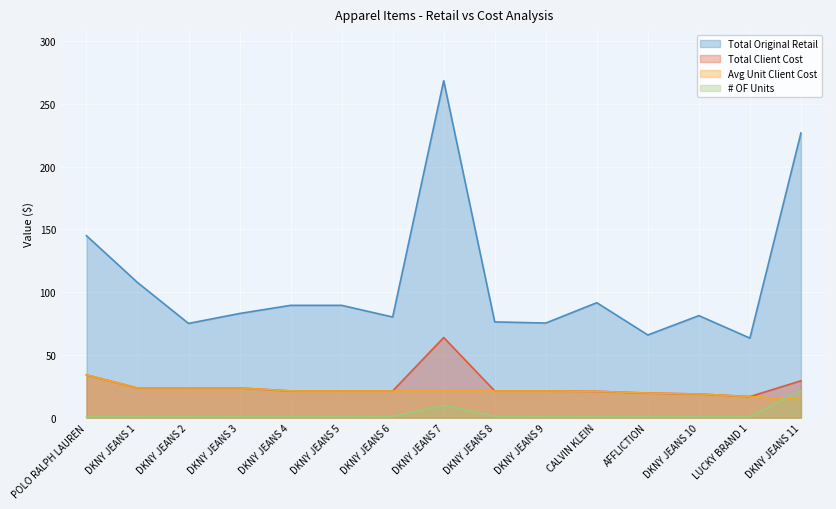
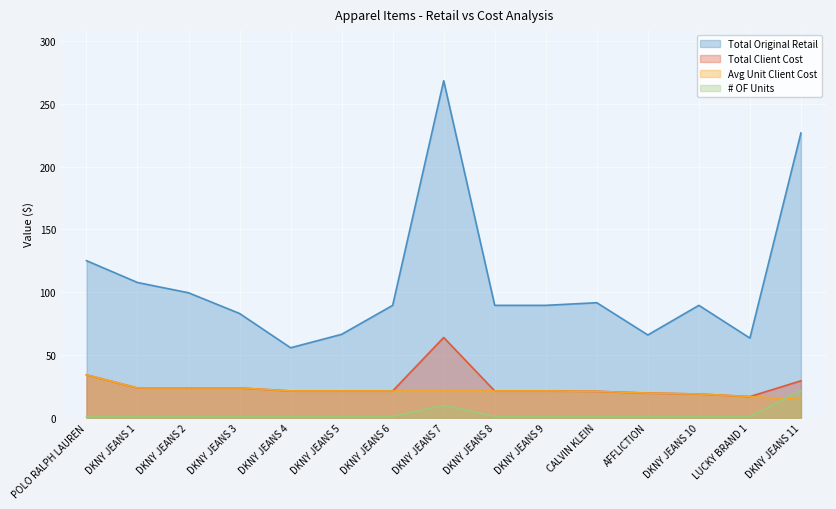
  {
    "Total Original Retail": {
-     "POLO RALPH LAUREN": 145,
+     "POLO RALPH LAUREN": 125,
      "DKNY JEANS 1": 108,
-     "DKNY JEANS 2": 75,
+     "DKNY JEANS 2": 100,
      "DKNY JEANS 3": 83,
-     "DKNY JEANS 4": 90,
-     "DKNY JEANS 5": 90,
-     "DKNY JEANS 6": 80,
+     "DKNY JEANS 4": 56,
+     "DKNY JEANS 5": 66,
+     "DKNY JEANS 6": 90,
      "DKNY JEANS 7": 269,
-     "DKNY JEANS 8": 76,
-     "DKNY JEANS 9": 75,
+     "DKNY JEANS 8": 90,
+     "DKNY JEANS 9": 90,
      "CALVIN KLEIN": 92,
      "AFFLICTION": 66,
-     "DKNY JEANS 10": 81,
+     "DKNY JEANS 10": 90,
      "LUCKY BRAND 1": 63,
      "DKNY JEANS 11": 227
    },
    "# OF Units": {
      "POLO RALPH LAUREN": 1,
      "DKNY JEANS 1": 1,
      "DKNY JEANS 2": 1,
      "DKNY JEANS 3": 1,
      "DKNY JEANS 4": 1,
      "DKNY JEANS 5": 1,
      "DKNY JEANS 6": 1,
      "DKNY JEANS 7": 10,
      "DKNY JEANS 8": 1,
      "DKNY JEANS 9": 1,
      "CALVIN KLEIN": 1,
      "AFFLICTION": 1,
      "DKNY JEANS 10": 1,
      "LUCKY BRAND 1": 1,
      "DKNY JEANS 11": 22
    }
  }
